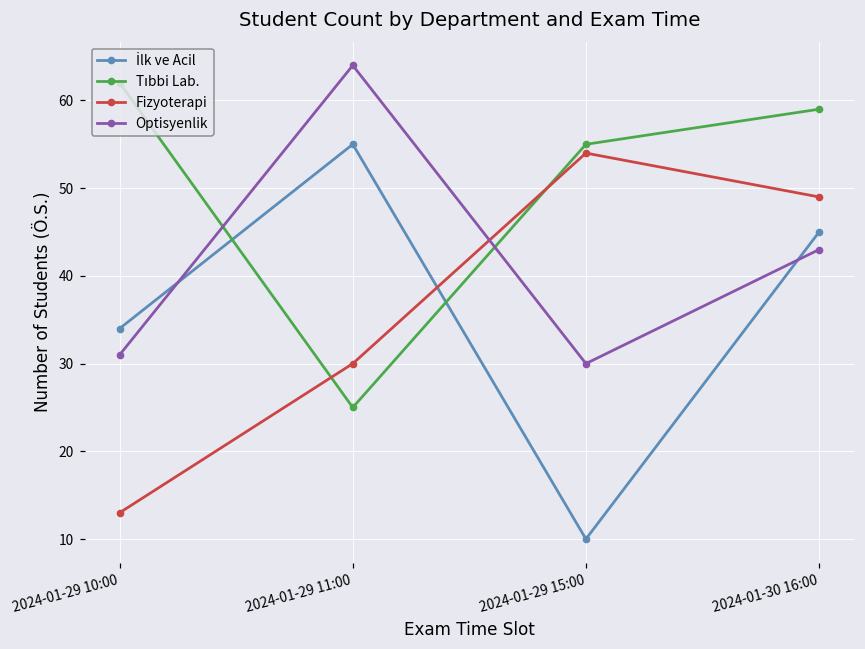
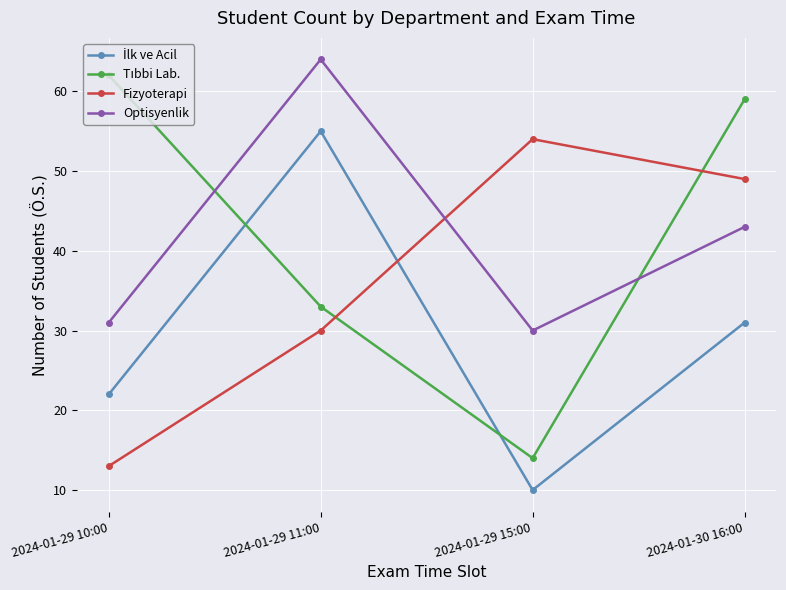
  {
    "İlk ve Acil": {
-     "2024-01-29 10:00": 34,
+     "2024-01-29 10:00": 22,
      "2024-01-29 11:00": 55,
      "2024-01-29 15:00": 10,
-     "2024-01-30 16:00": 45
+     "2024-01-30 16:00": 31
    },
    "Tıbbi Lab.": {
-     "2024-01-29 11:00": 25,
-     "2024-01-29 15:00": 55,
+     "2024-01-29 11:00": 33,
+     "2024-01-29 15:00": 14,
      "2024-01-30 16:00": 59
    },
    "Fizyoterapi": {
      "2024-01-29 10:00": 13,
      "2024-01-29 11:00": 30,
      "2024-01-29 15:00": 54,
      "2024-01-30 16:00": 49
    },
    "Optisyenlik": {
      "2024-01-29 10:00": 31,
      "2024-01-29 11:00": 64,
      "2024-01-29 15:00": 30,
      "2024-01-30 16:00": 43
    }
  }
